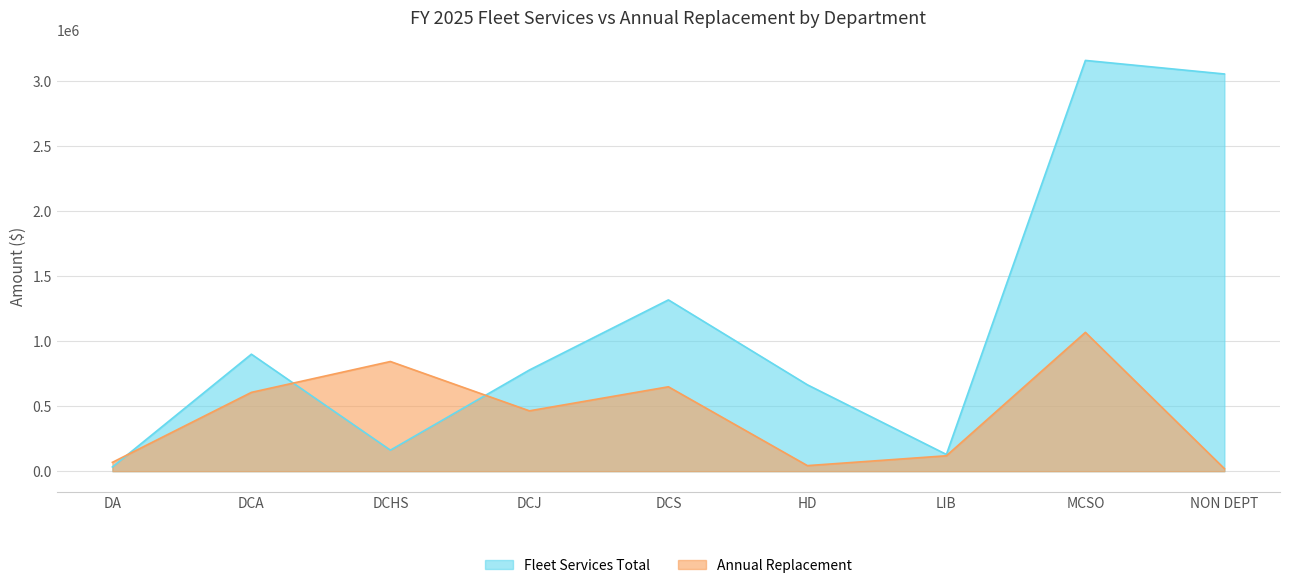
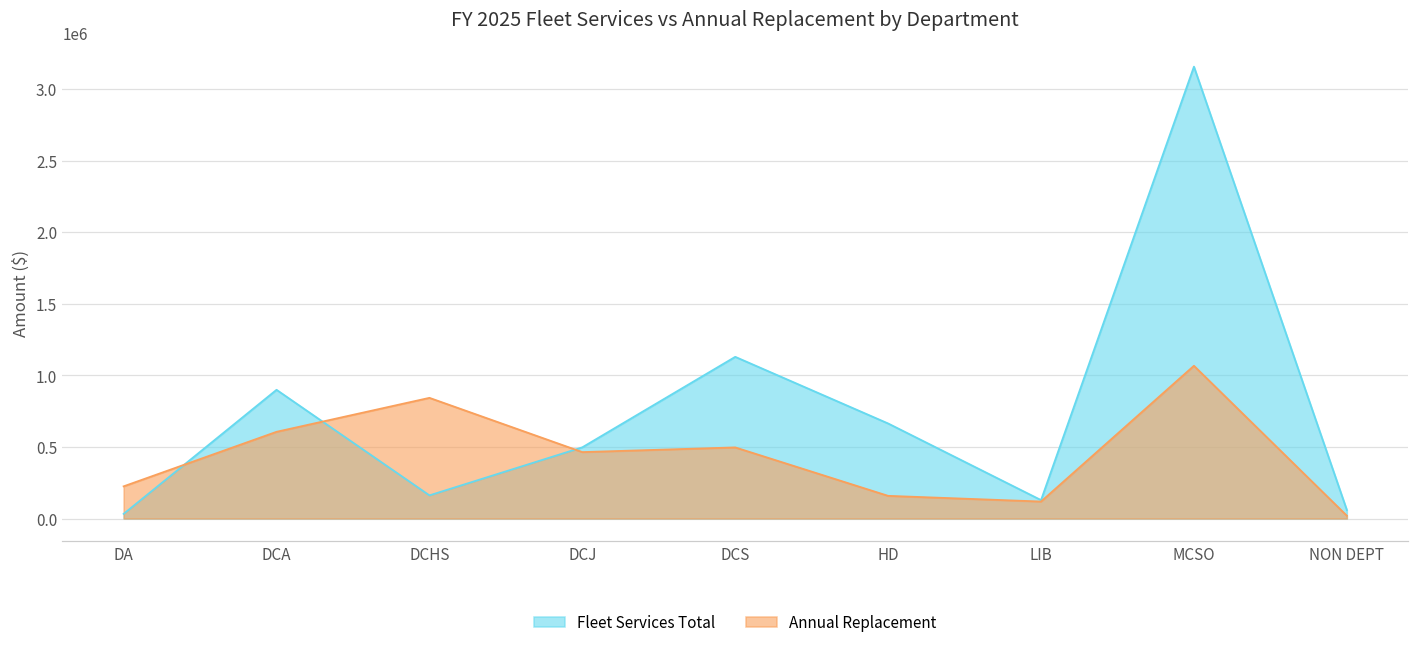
  {
    "Fleet Services Total": {
      "DA": 30000,
      "DCA": 900000,
      "DCHS": 160000,
-     "DCJ": 780000,
-     "DCS": 1320000,
+     "DCJ": 500000,
+     "DCS": 1130000,
      "HD": 660000,
      "MCSO": 3160000,
-     "NON DEPT": 3050000
+     "NON DEPT": 60000
    },
    "Annual Replacement": {
-     "DA": 70000,
+     "DA": 220000,
      "DCA": 610000,
      "DCHS": 840000,
      "DCJ": 460000,
-     "DCS": 650000,
-     "HD": 40000,
+     "DCS": 500000,
+     "HD": 160000,
      "MCSO": 1070000,
      "NON DEPT": 20000
    }
  }
